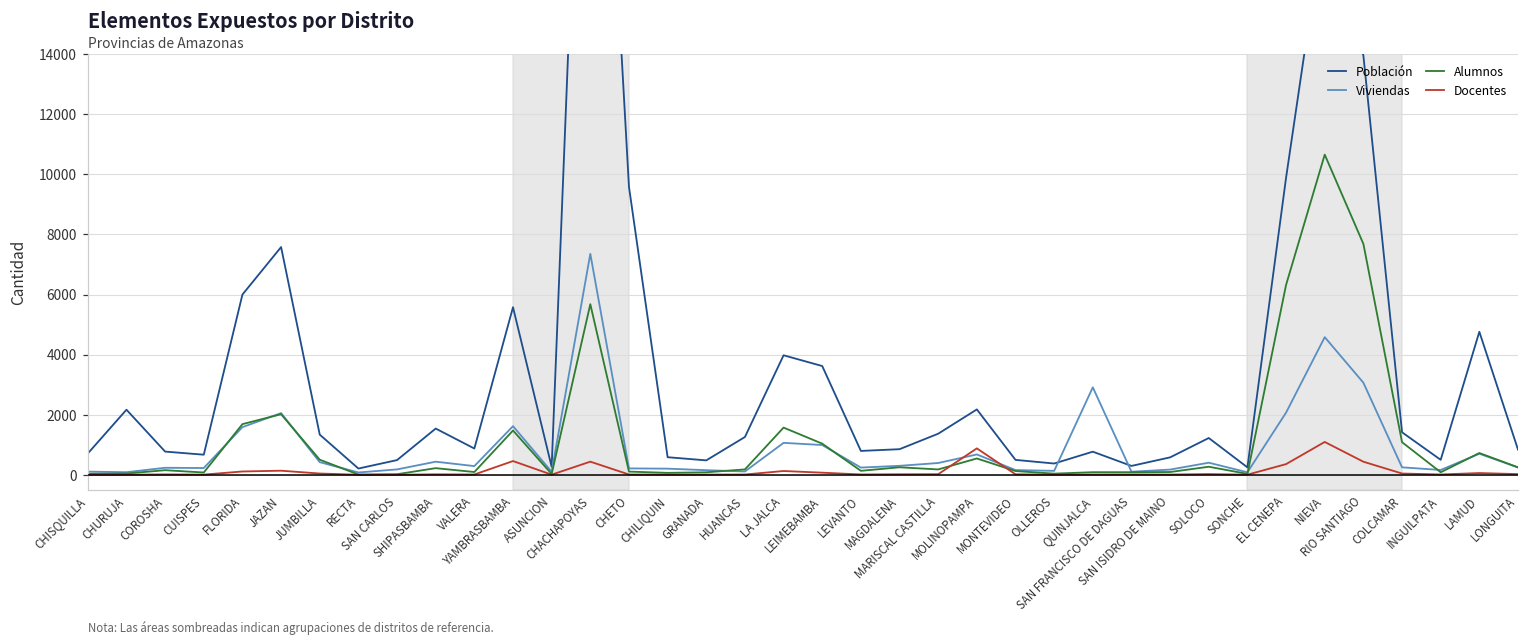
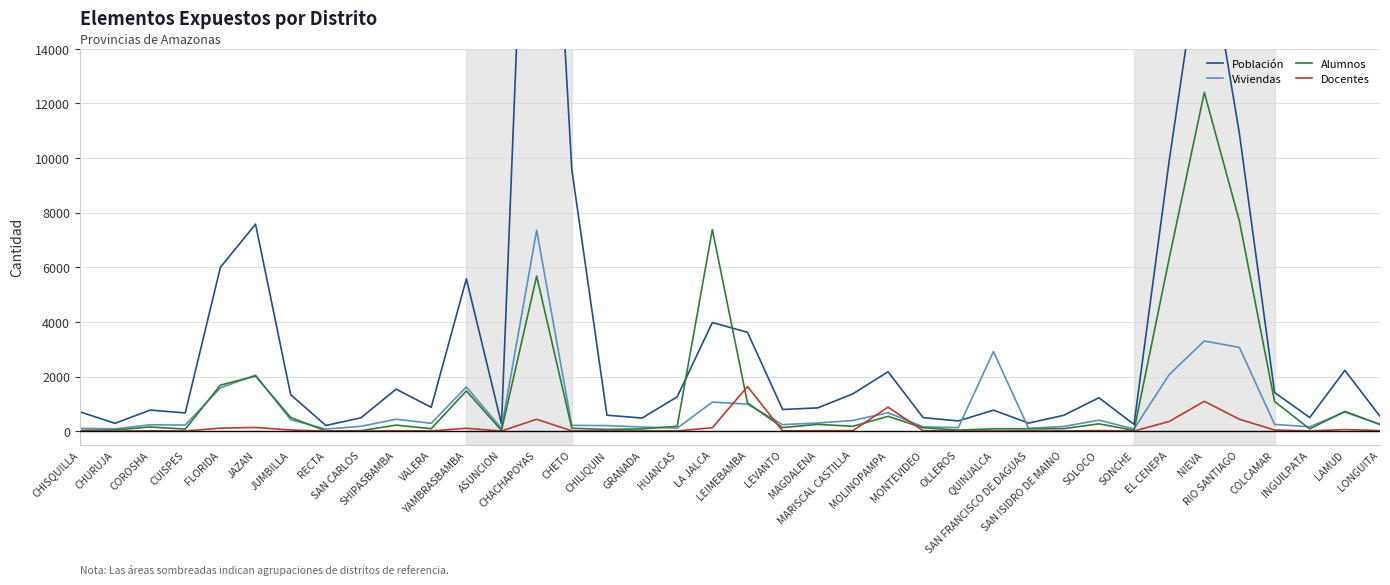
  {
    "Población": {
      "CHISQUILLA": 700,
-     "CHURUJA": 2200,
+     "CHURUJA": 300,
      "COROSHA": 800,
      "CUISPES": 700,
      "FLORIDA": 6000,
      "JAZAN": 7600,
      "JUMBILLA": 1300,
      "RECTA": 200,
      "SAN CARLOS": 500,
      "SHIPASBAMBA": 1500,
      "VALERA": 900,
      "YAMBRASBAMBA": 5600,
      "ASUNCION": 300,
      "CHETO": 9600,
      "CHILIQUIN": 600,
      "GRANADA": 500,
      "HUANCAS": 1300,
      "LA JALCA": 4000,
      "LEIMEBAMBA": 3600,
      "LEVANTO": 800,
      "MAGDALENA": 900,
      "MARISCAL CASTILLA": 1400,
      "MOLINOPAMPA": 2200,
      "MONTEVIDEO": 500,
      "OLLEROS": 400,
      "QUINJALCA": 800,
      "SAN FRANCISCO DE DAGUAS": 300,
      "SAN ISIDRO DE MAINO": 600,
      "SOLOCO": 1200,
      "SONCHE": 200,
      "EL CENEPA": 9900,
-     "RIO SANTIAGO": 14000,
+     "RIO SANTIAGO": 10900,
      "COLCAMAR": 1400,
      "INGUILPATA": 500,
-     "LAMUD": 4800,
-     "LONGUITA": 800
+     "LAMUD": 2200,
+     "LONGUITA": 500
    },
    "Viviendas": {
      "CUISPES": 200,
      "FLORIDA": 1600,
      "SAN CARLOS": 200,
      "SHIPASBAMBA": 400,
      "VALERA": 300,
      "YAMBRASBAMBA": 1600,
      "CHACHAPOYAS": 7400,
      "CHETO": 200,
      "CHILIQUIN": 200,
      "LA JALCA": 1100,
      "LEVANTO": 200,
      "MARISCAL CASTILLA": 400,
      "MOLINOPAMPA": 700,
      "QUINJALCA": 2900,
      "SOLOCO": 400,
      "EL CENEPA": 2100,
-     "NIEVA": 4600,
+     "NIEVA": 3300,
      "RIO SANTIAGO": 3100,
      "COLCAMAR": 200
    },
    "Alumnos": {
      "FLORIDA": 1700,
      "SHIPASBAMBA": 200,
      "YAMBRASBAMBA": 1500,
      "CHACHAPOYAS": 5700,
      "CHETO": 100,
-     "LA JALCA": 1600,
+     "LA JALCA": 7400,
      "LEVANTO": 100,
      "MARISCAL CASTILLA": 200,
      "MOLINOPAMPA": 500,
      "SOLOCO": 300,
      "EL CENEPA": 6300,
-     "NIEVA": 10700,
+     "NIEVA": 12400,
      "RIO SANTIAGO": 7700,
      "COLCAMAR": 1100
    },
    "Docentes": {
      "COROSHA": 0,
      "FLORIDA": 100,
      "JAZAN": 100,
      "JUMBILLA": 0,
      "SHIPASBAMBA": 0,
-     "YAMBRASBAMBA": 500,
+     "YAMBRASBAMBA": 100,
      "CHACHAPOYAS": 400,
      "CHETO": 0,
      "HUANCAS": 0,
      "LA JALCA": 100,
-     "LEIMEBAMBA": 100,
+     "LEIMEBAMBA": 1600,
      "LEVANTO": 0,
      "MAGDALENA": 0,
      "MARISCAL CASTILLA": 0,
      "MOLINOPAMPA": 900,
      "MONTEVIDEO": 0,
      "SOLOCO": 0,
      "EL CENEPA": 400,
      "NIEVA": 1100,
      "RIO SANTIAGO": 400,
      "COLCAMAR": 0,
      "LAMUD": 100,
      "LONGUITA": 0
    }
  }
